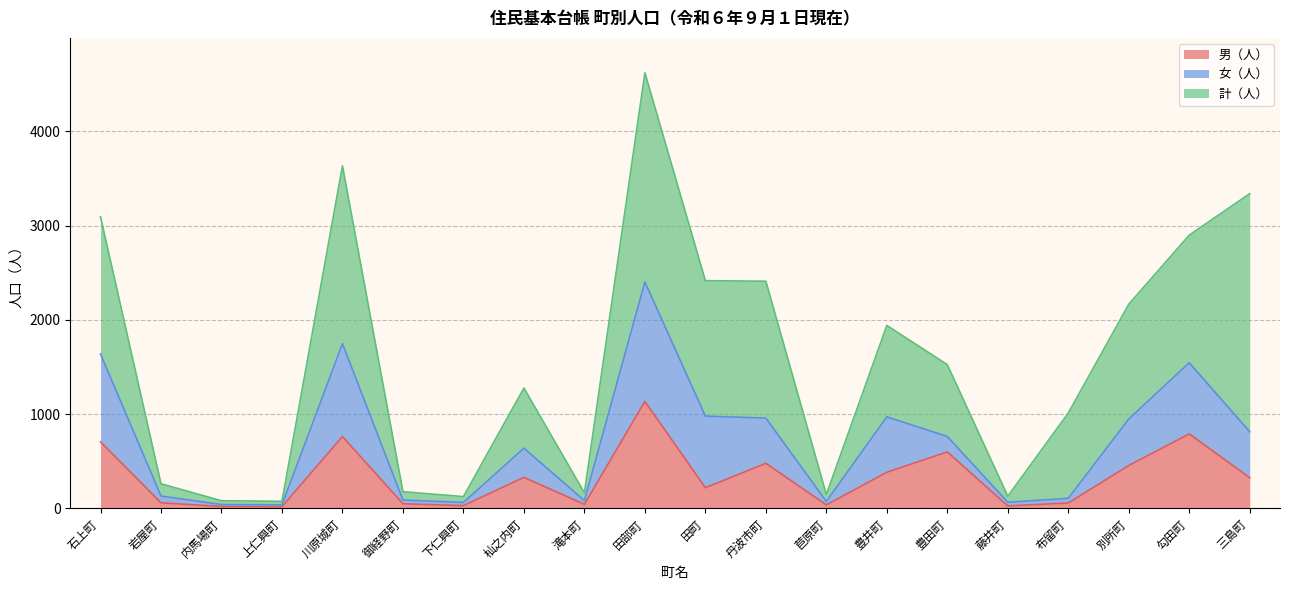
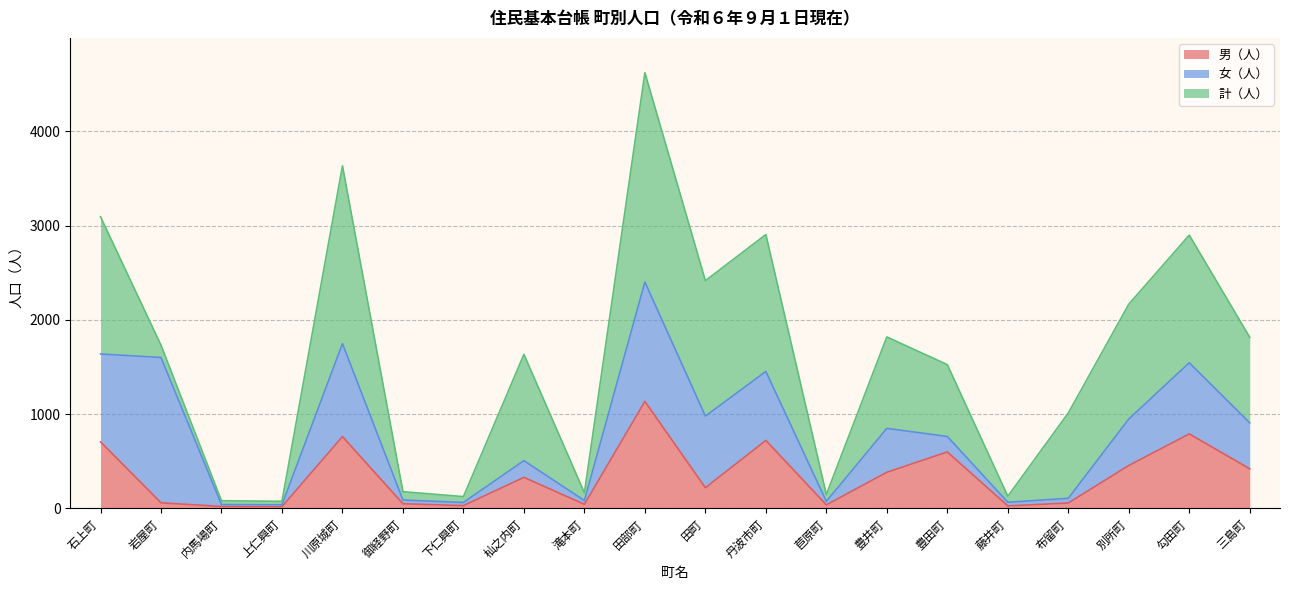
  {
    "男（人）": {
      "石上町": 700,
      "岩屋町": 100,
      "川原城町": 800,
      "御経野町": 0,
      "下仁興町": 0,
      "杣之内町": 300,
      "滝本町": 0,
      "田部町": 1100,
      "田町": 200,
-     "丹波市町": 500,
+     "丹波市町": 700,
      "苣原町": 0,
      "豊井町": 400,
      "豊田町": 600,
      "藤井町": 0,
      "布留町": 100,
      "別所町": 500,
      "勾田町": 800,
-     "三島町": 300
+     "三島町": 400
    },
    "女（人）": {
      "石上町": 900,
-     "岩屋町": 100,
+     "岩屋町": 1500,
      "川原城町": 1000,
      "御経野町": 0,
      "下仁興町": 0,
-     "杣之内町": 300,
+     "杣之内町": 200,
      "滝本町": 0,
      "田部町": 1300,
      "田町": 800,
-     "丹波市町": 500,
+     "丹波市町": 700,
      "苣原町": 0,
-     "豊井町": 600,
+     "豊井町": 500,
      "豊田町": 200,
      "藤井町": 0,
      "布留町": 100,
      "別所町": 500,
      "勾田町": 800,
      "三島町": 500
    },
    "計（人）": {
      "石上町": 1500,
      "岩屋町": 100,
      "内馬場町": 0,
      "上仁興町": 0,
      "川原城町": 1900,
      "御経野町": 100,
      "下仁興町": 100,
-     "杣之内町": 600,
+     "杣之内町": 1100,
      "滝本町": 100,
      "田部町": 2200,
      "田町": 1400,
      "丹波市町": 1500,
      "苣原町": 100,
      "豊井町": 1000,
      "豊田町": 800,
      "藤井町": 100,
      "布留町": 900,
      "別所町": 1200,
      "勾田町": 1400,
-     "三島町": 2500
+     "三島町": 900
    }
  }
